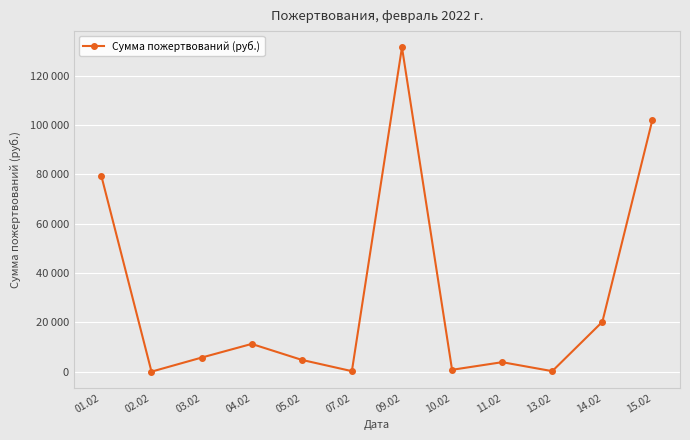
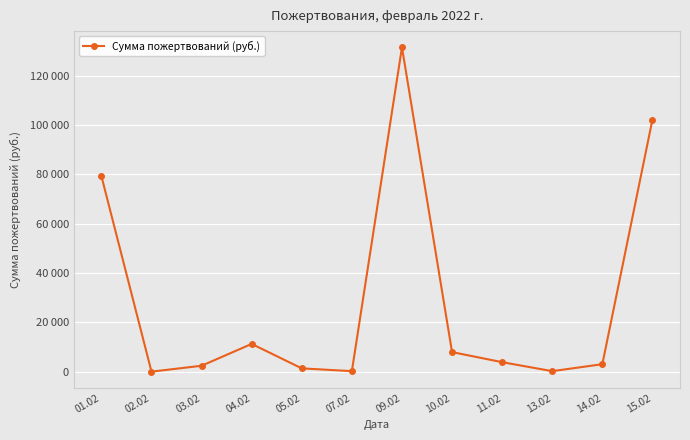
  {
    "01.02": 79000,
    "02.02": 0,
-   "03.02": 6000,
+   "03.02": 2000,
    "04.02": 11000,
-   "05.02": 5000,
+   "05.02": 1000,
    "07.02": 0,
    "09.02": 132000,
-   "10.02": 1000,
+   "10.02": 8000,
    "11.02": 4000,
    "13.02": 0,
-   "14.02": 20000,
+   "14.02": 3000,
    "15.02": 102000
  }
